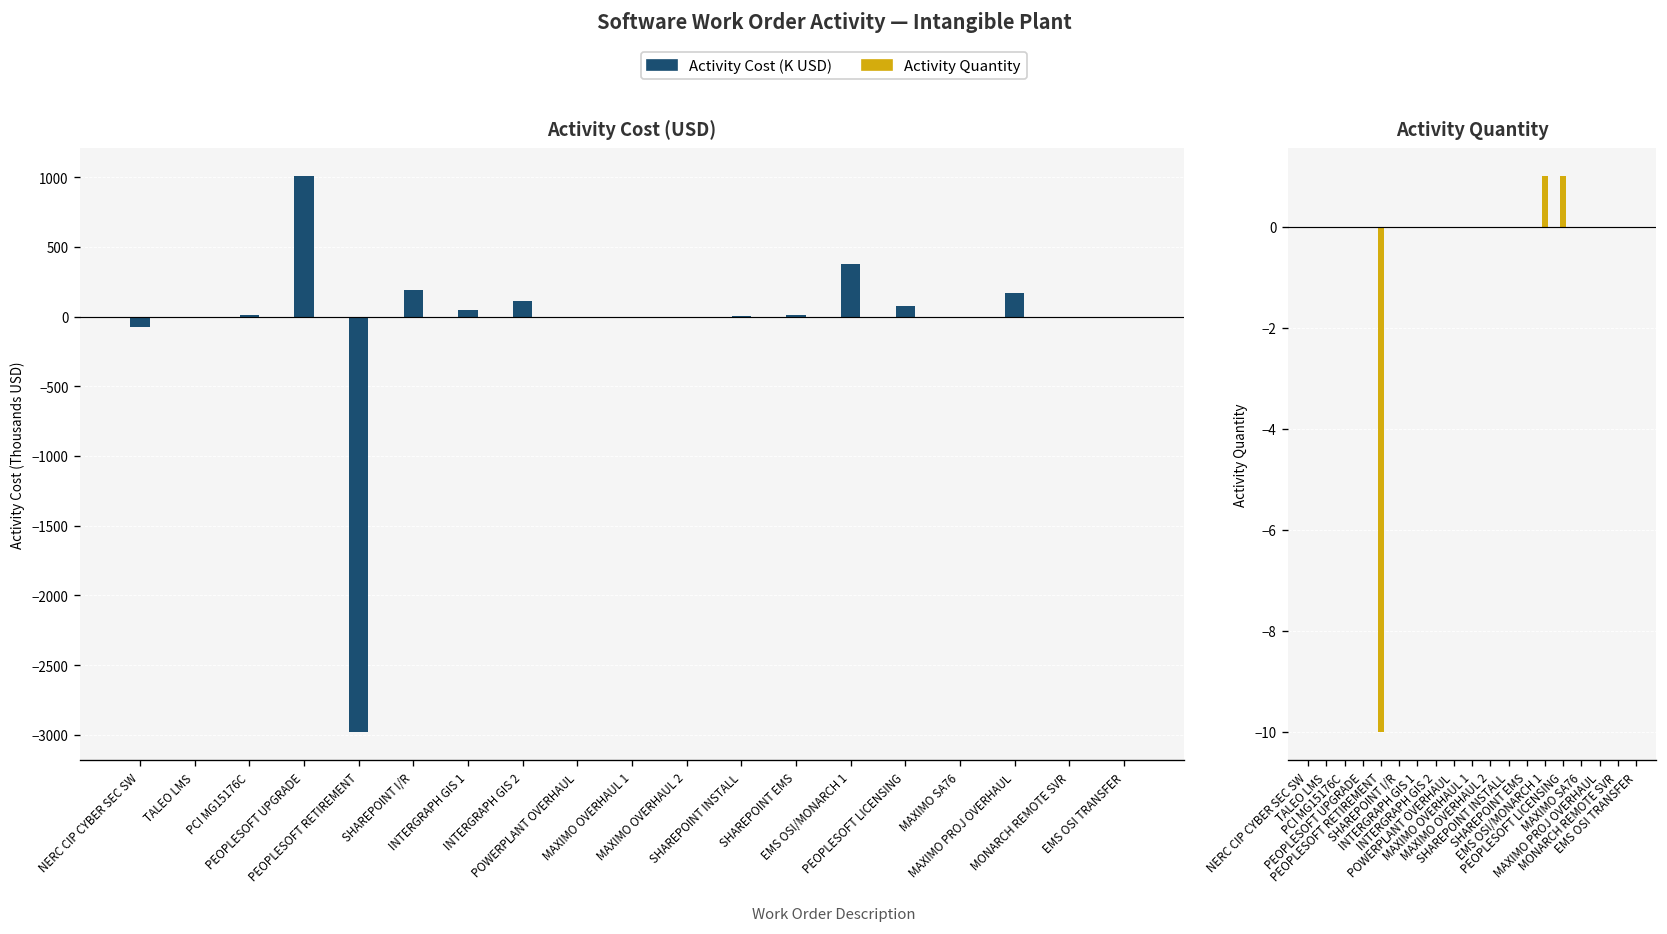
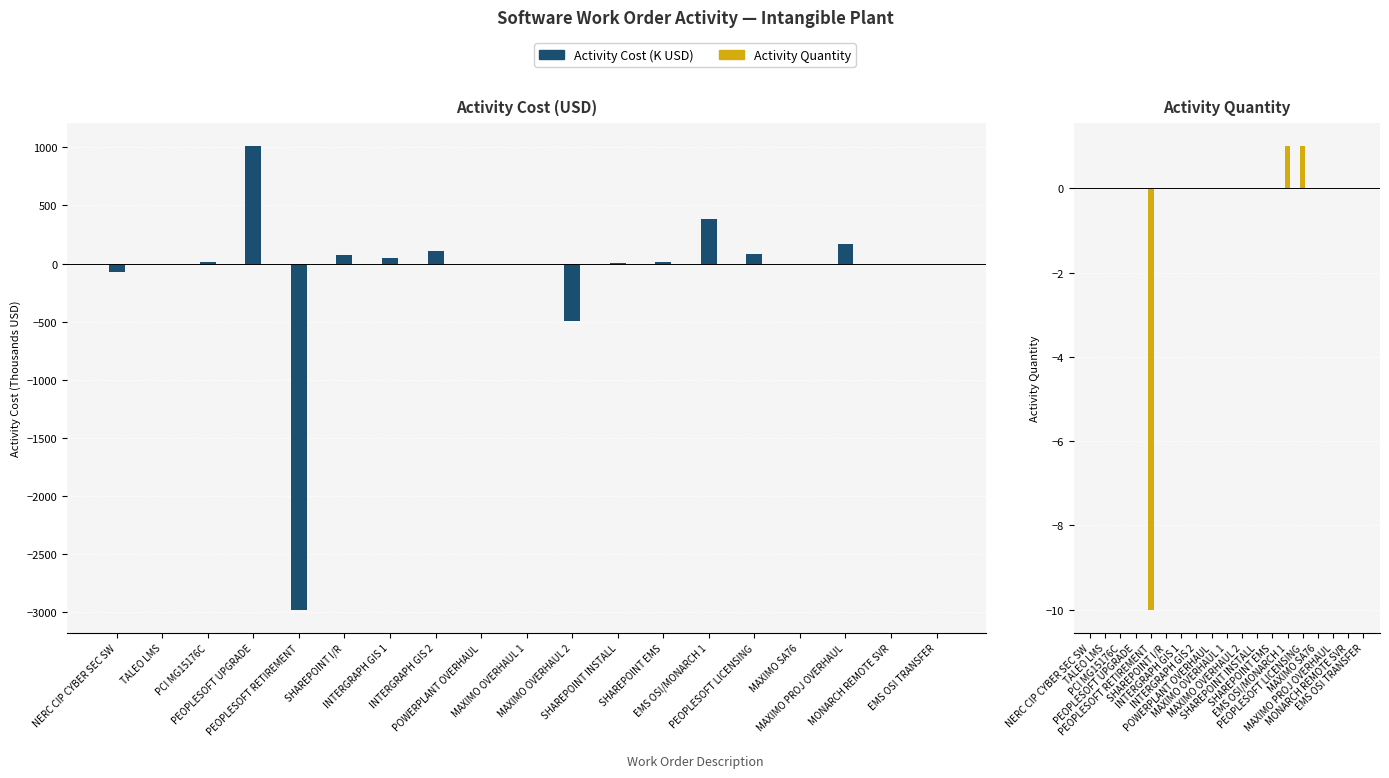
  {
    "Activity Cost (USD)": {
      "NERC CIP CYBER SEC SW": -70,
      "PEOPLESOFT UPGRADE": 1010,
      "PEOPLESOFT RETIREMENT": -2980,
-     "SHAREPOINT I/R": 190,
+     "SHAREPOINT I/R": 70,
      "INTERGRAPH GIS 1": 50,
      "INTERGRAPH GIS 2": 110,
-     "MAXIMO OVERHAUL 2": 0,
+     "MAXIMO OVERHAUL 2": -490,
      "EMS OSI/MONARCH 1": 380,
      "PEOPLESOFT LICENSING": 80,
      "MAXIMO PROJ OVERHAUL": 170,
      "EMS OSI TRANSFER": 0
    },
    "Activity Quantity": {
      "NERC CIP CYBER SEC SW": 0.0,
      "TALEO LMS": 0.0,
      "PCI MG15176C": 0.0,
      "PEOPLESOFT UPGRADE": 0.0,
      "PEOPLESOFT RETIREMENT": -10.0,
      "SHAREPOINT I/R": 0.0,
      "INTERGRAPH GIS 1": 0.0,
      "INTERGRAPH GIS 2": 0.0,
      "POWERPLANT OVERHAUL": 0.0,
      "MAXIMO OVERHAUL 1": 0.0,
      "MAXIMO OVERHAUL 2": 0.0,
      "SHAREPOINT INSTALL": 0.0,
      "SHAREPOINT EMS": 0.0,
      "EMS OSI/MONARCH 1": 1.0,
      "PEOPLESOFT LICENSING": 1.0,
      "MAXIMO SA76": 0.0,
      "MAXIMO PROJ OVERHAUL": 0.0,
      "MONARCH REMOTE SVR": 0.0,
      "EMS OSI TRANSFER": 0.0
    }
  }
